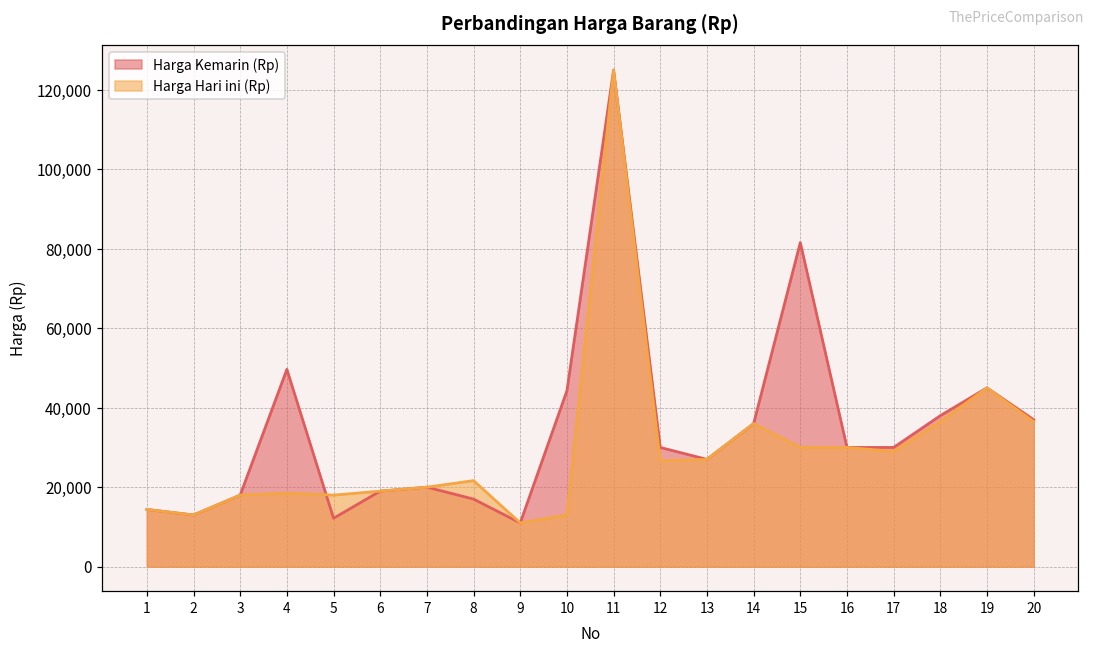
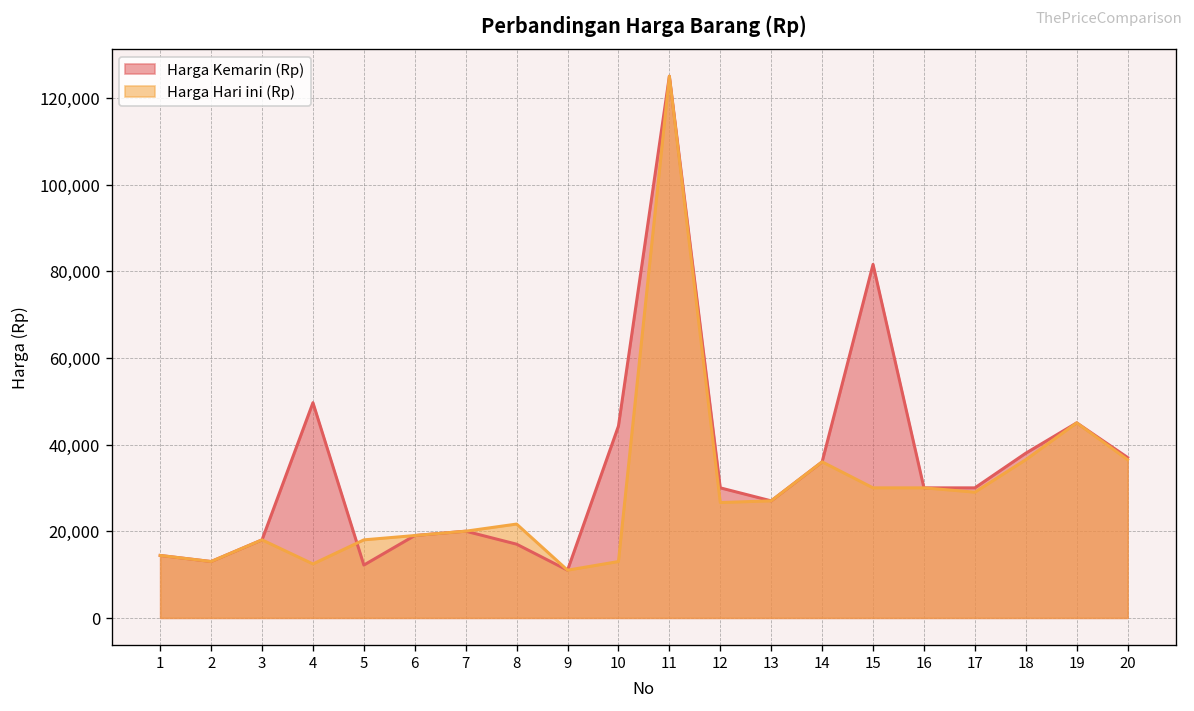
  {
    "Harga Kemarin (Rp)": {
      "4": "50,000",
      "5": "12,000",
      "8": "17,000",
      "10": "44,000",
      "12": "30,000",
      "15": "82,000",
      "17": "30,000",
      "18": "38,000"
    },
    "Harga Hari ini (Rp)": {
-     "4": "19,000",
+     "4": "12,000",
      "5": "18,000",
      "8": "22,000",
      "10": "13,000",
      "12": "27,000",
      "15": "30,000",
      "17": "29,000",
      "18": "37,000"
    }
  }
